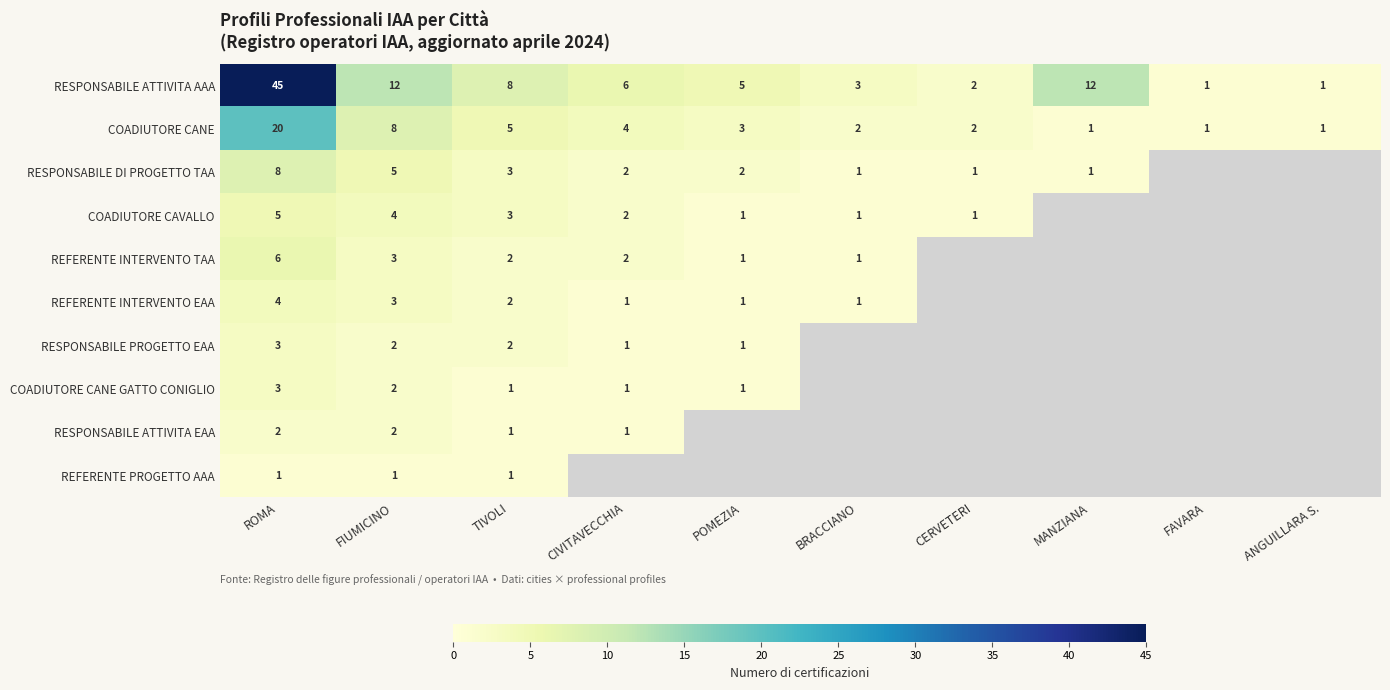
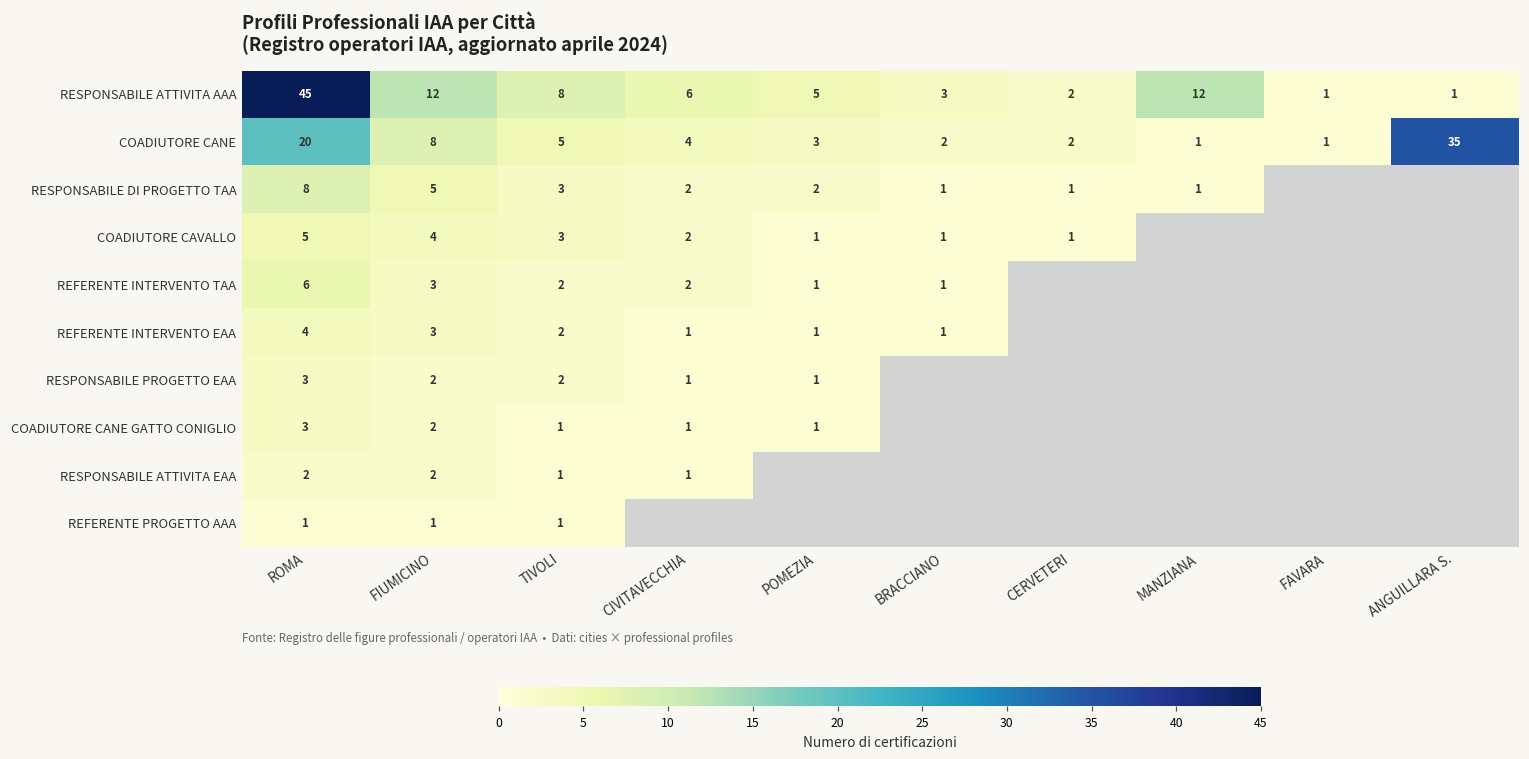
  {
    "RESPONSABILE ATTIVITA AAA": {
      "ROMA": 45,
      "FIUMICINO": 12,
      "TIVOLI": 8,
      "CIVITAVECCHIA": 6,
      "POMEZIA": 5,
      "BRACCIANO": 3,
      "CERVETERI": 2,
      "MANZIANA": 12,
      "FAVARA": 1,
      "ANGUILLARA S.": 1
    },
    "COADIUTORE CANE": {
      "ROMA": 20,
      "FIUMICINO": 8,
      "TIVOLI": 5,
      "CIVITAVECCHIA": 4,
      "POMEZIA": 3,
      "BRACCIANO": 2,
      "CERVETERI": 2,
      "MANZIANA": 1,
      "FAVARA": 1,
-     "ANGUILLARA S.": 1
+     "ANGUILLARA S.": 35
    },
    "RESPONSABILE DI PROGETTO TAA": {
      "ROMA": 8,
      "FIUMICINO": 5,
      "TIVOLI": 3,
      "CIVITAVECCHIA": 2,
      "POMEZIA": 2,
      "BRACCIANO": 1,
      "CERVETERI": 1,
      "MANZIANA": 1
    },
    "COADIUTORE CAVALLO": {
      "ROMA": 5,
      "FIUMICINO": 4,
      "TIVOLI": 3,
      "CIVITAVECCHIA": 2,
      "POMEZIA": 1,
      "BRACCIANO": 1,
      "CERVETERI": 1
    },
    "REFERENTE INTERVENTO TAA": {
      "ROMA": 6,
      "FIUMICINO": 3,
      "TIVOLI": 2,
      "CIVITAVECCHIA": 2,
      "POMEZIA": 1,
      "BRACCIANO": 1
    },
    "REFERENTE INTERVENTO EAA": {
      "ROMA": 4,
      "FIUMICINO": 3,
      "TIVOLI": 2,
      "CIVITAVECCHIA": 1,
      "POMEZIA": 1,
      "BRACCIANO": 1
    },
    "RESPONSABILE PROGETTO EAA": {
      "ROMA": 3,
      "FIUMICINO": 2,
      "TIVOLI": 2,
      "CIVITAVECCHIA": 1,
      "POMEZIA": 1
    },
    "COADIUTORE CANE GATTO CONIGLIO": {
      "ROMA": 3,
      "FIUMICINO": 2,
      "TIVOLI": 1,
      "CIVITAVECCHIA": 1,
      "POMEZIA": 1
    },
    "RESPONSABILE ATTIVITA EAA": {
      "ROMA": 2,
      "FIUMICINO": 2,
      "TIVOLI": 1,
      "CIVITAVECCHIA": 1
    },
    "REFERENTE PROGETTO AAA": {
      "ROMA": 1,
      "FIUMICINO": 1,
      "TIVOLI": 1
    }
  }
